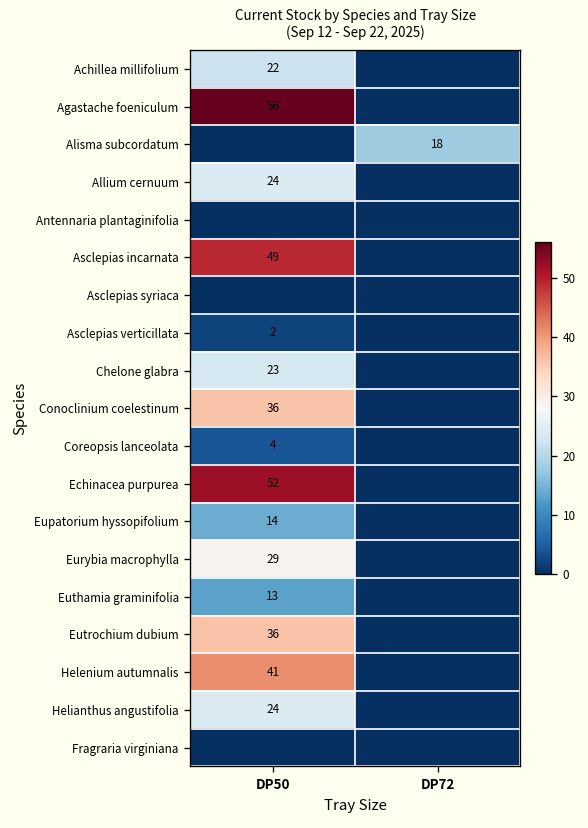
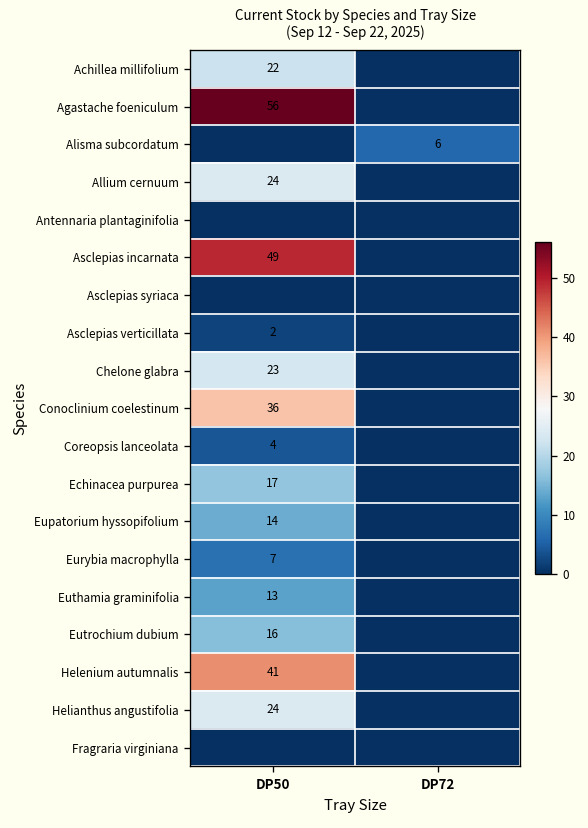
  {
    "Achillea millifolium": {
      "DP50": 22
    },
    "Agastache foeniculum": {
      "DP50": 56
    },
    "Alisma subcordatum": {
-     "DP72": 18
+     "DP72": 6
    },
    "Allium cernuum": {
      "DP50": 24
    },
    "Asclepias incarnata": {
      "DP50": 49
    },
    "Asclepias verticillata": {
      "DP50": 2
    },
    "Chelone glabra": {
      "DP50": 23
    },
    "Conoclinium coelestinum": {
      "DP50": 36
    },
    "Coreopsis lanceolata": {
      "DP50": 4
    },
    "Echinacea purpurea": {
-     "DP50": 52
+     "DP50": 17
    },
    "Eupatorium hyssopifolium": {
      "DP50": 14
    },
    "Eurybia macrophylla": {
-     "DP50": 29
+     "DP50": 7
    },
    "Euthamia graminifolia": {
      "DP50": 13
    },
    "Eutrochium dubium": {
-     "DP50": 36
+     "DP50": 16
    },
    "Helenium autumnalis": {
      "DP50": 41
    },
    "Helianthus angustifolia": {
      "DP50": 24
    }
  }
